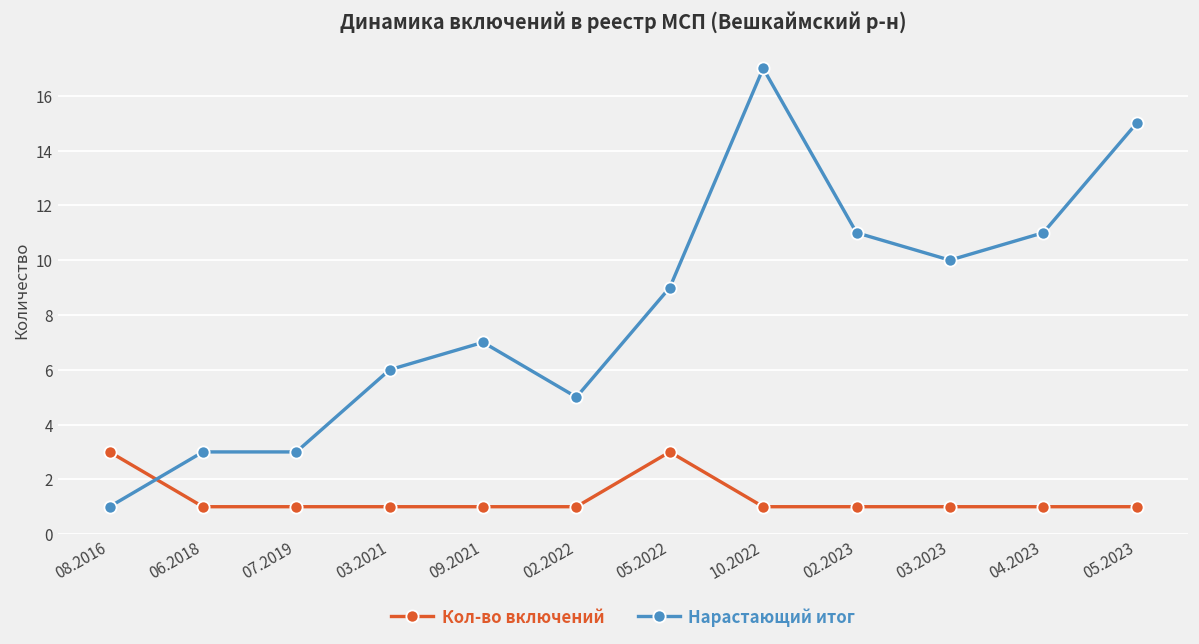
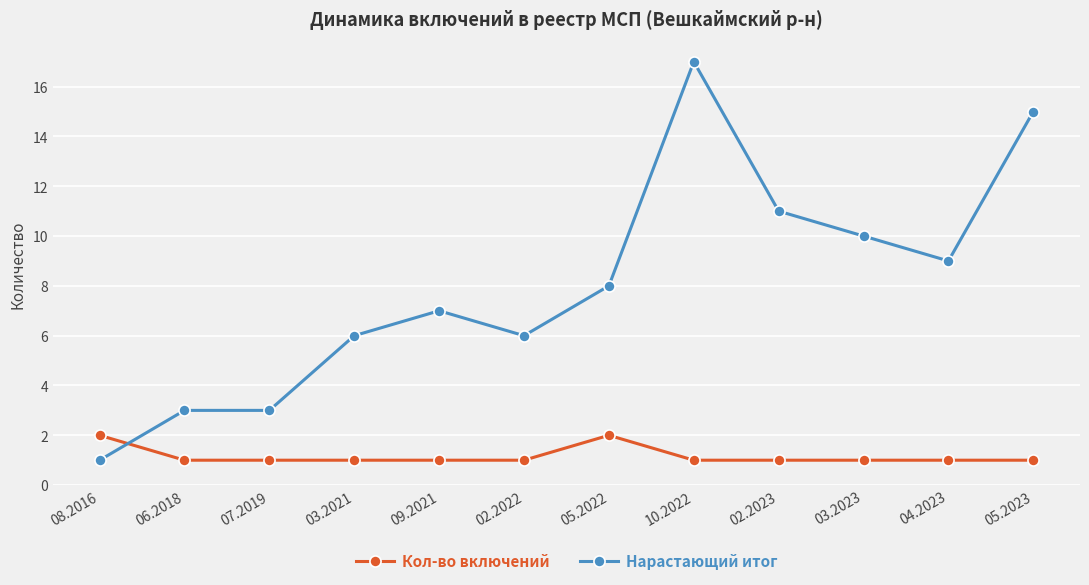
  {
    "Кол-во включений": {
-     "08.2016": 3,
+     "08.2016": 2,
      "06.2018": 1,
      "07.2019": 1,
      "03.2021": 1,
      "09.2021": 1,
      "02.2022": 1,
-     "05.2022": 3,
+     "05.2022": 2,
      "10.2022": 1,
      "02.2023": 1,
      "03.2023": 1,
      "04.2023": 1,
      "05.2023": 1
    },
    "Нарастающий итог": {
      "08.2016": 1,
      "06.2018": 3,
      "07.2019": 3,
      "03.2021": 6,
      "09.2021": 7,
-     "02.2022": 5,
-     "05.2022": 9,
+     "02.2022": 6,
+     "05.2022": 8,
      "10.2022": 17,
      "02.2023": 11,
      "03.2023": 10,
-     "04.2023": 11,
+     "04.2023": 9,
      "05.2023": 15
    }
  }
